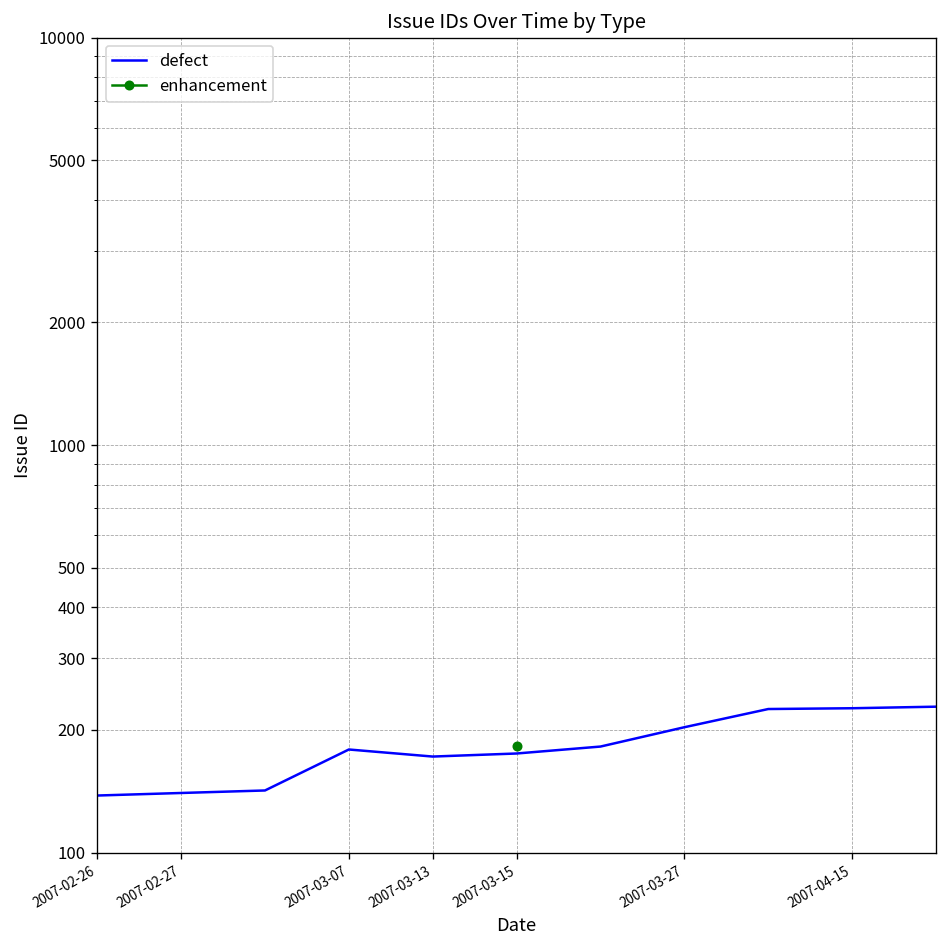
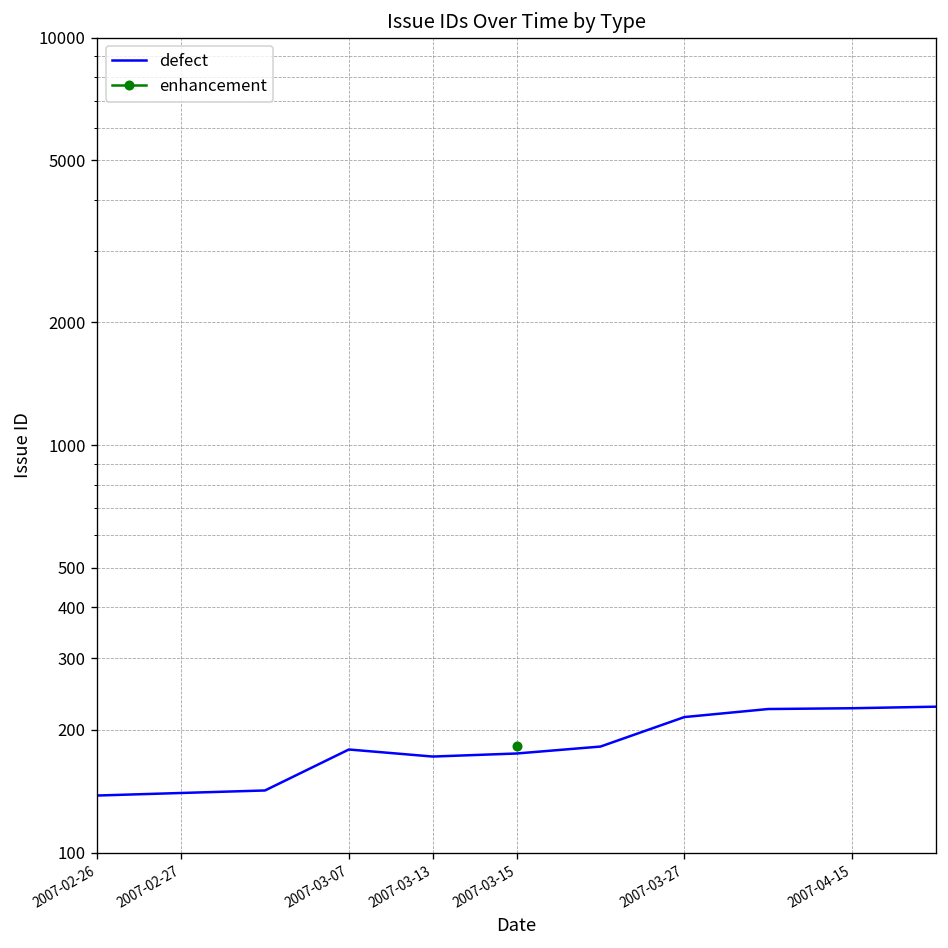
  {
    "defect": {
      "2007-02-26": 138,
      "2007-03-07": 180,
      "2007-03-13": 170,
-     "2007-03-27": 200
+     "2007-03-27": 220
    },
    "enhancement": {
      "2007-03-15": 180
    }
  }
